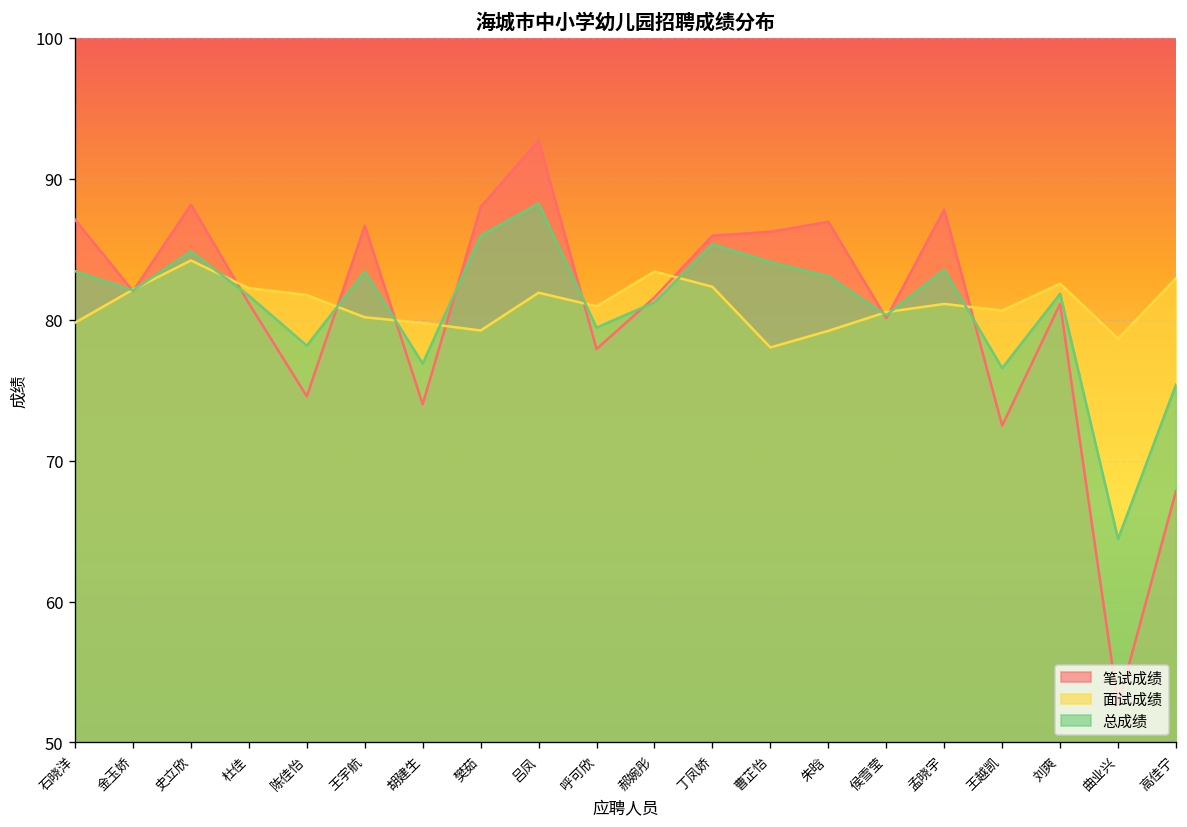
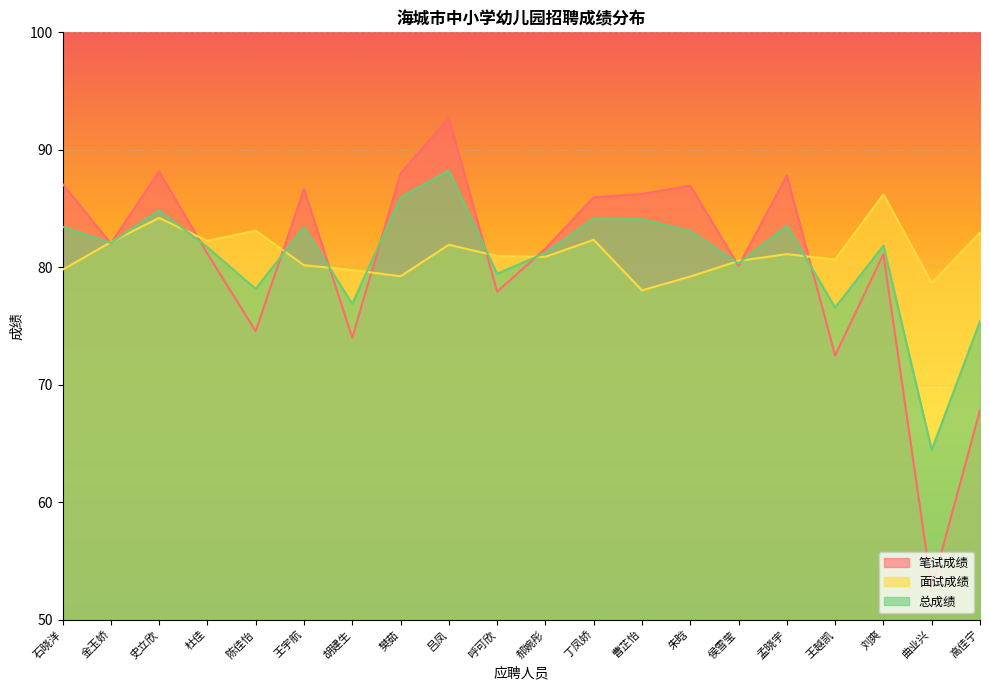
  {
    "笔试成绩": {
      "石晓洋": 87.1,
      "史立欣": 88.2,
      "杜佳": 81.2,
      "陈佳怡": 74.6,
      "王宇航": 86.7,
      "胡建生": 74.0,
      "樊茹": 88.0,
      "吕凤": 92.7,
      "呼可欣": 77.9,
      "郝婉彤": 81.6,
      "丁凤娇": 86.0,
      "曹芷怡": 86.2,
      "朱晗": 86.9,
      "侯雪莹": 80.1,
      "孟晓宇": 87.8,
      "王越凯": 72.5,
      "刘爽": 81.1,
      "高佳宁": 67.8
    },
    "面试成绩": {
      "石晓洋": 79.8,
      "史立欣": 84.2,
      "杜佳": 82.2,
-     "陈佳怡": 81.8,
+     "陈佳怡": 83.1,
      "王宇航": 80.2,
      "胡建生": 79.8,
      "樊茹": 79.2,
      "吕凤": 81.9,
      "呼可欣": 81.0,
-     "郝婉彤": 83.4,
+     "郝婉彤": 80.9,
      "丁凤娇": 82.3,
      "曹芷怡": 78.0,
      "朱晗": 79.2,
      "侯雪莹": 80.5,
      "孟晓宇": 81.1,
      "王越凯": 80.7,
-     "刘爽": 82.6,
+     "刘爽": 86.2,
      "曲业兴": 78.7,
      "高佳宁": 82.9
    },
    "总成绩": {
      "石晓洋": 83.4,
      "史立欣": 84.9,
      "杜佳": 81.7,
      "陈佳怡": 78.2,
      "王宇航": 83.4,
      "胡建生": 76.9,
      "樊茹": 86.0,
      "吕凤": 88.2,
      "呼可欣": 79.4,
      "郝婉彤": 81.2,
-     "丁凤娇": 85.4,
+     "丁凤娇": 84.1,
      "曹芷怡": 84.1,
      "朱晗": 83.1,
      "侯雪莹": 80.3,
      "孟晓宇": 83.5,
      "王越凯": 76.6,
      "刘爽": 81.8,
      "曲业兴": 64.4,
      "高佳宁": 75.4
    }
  }
